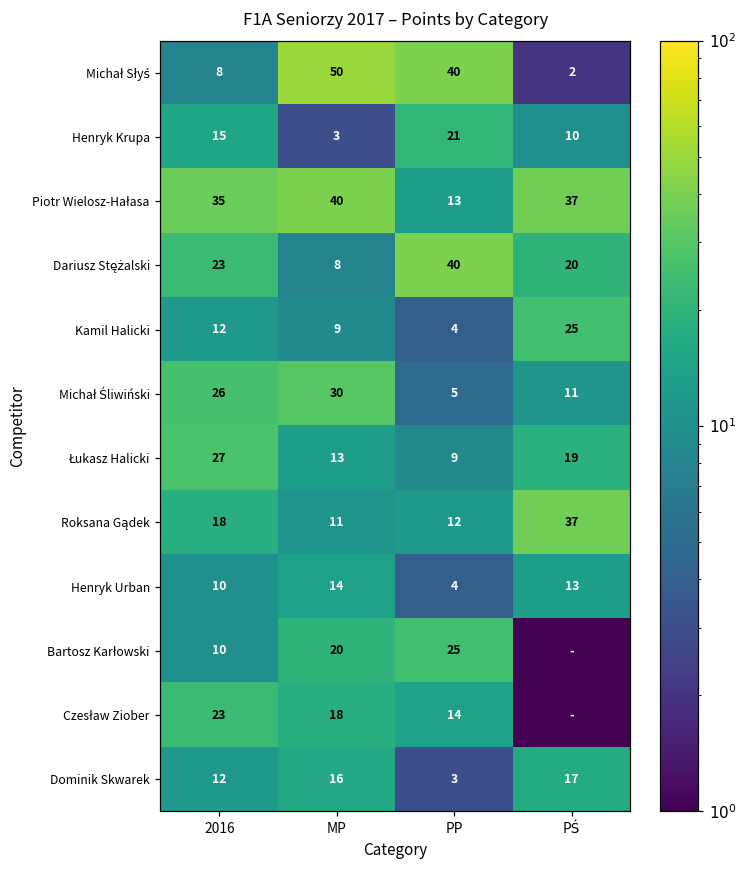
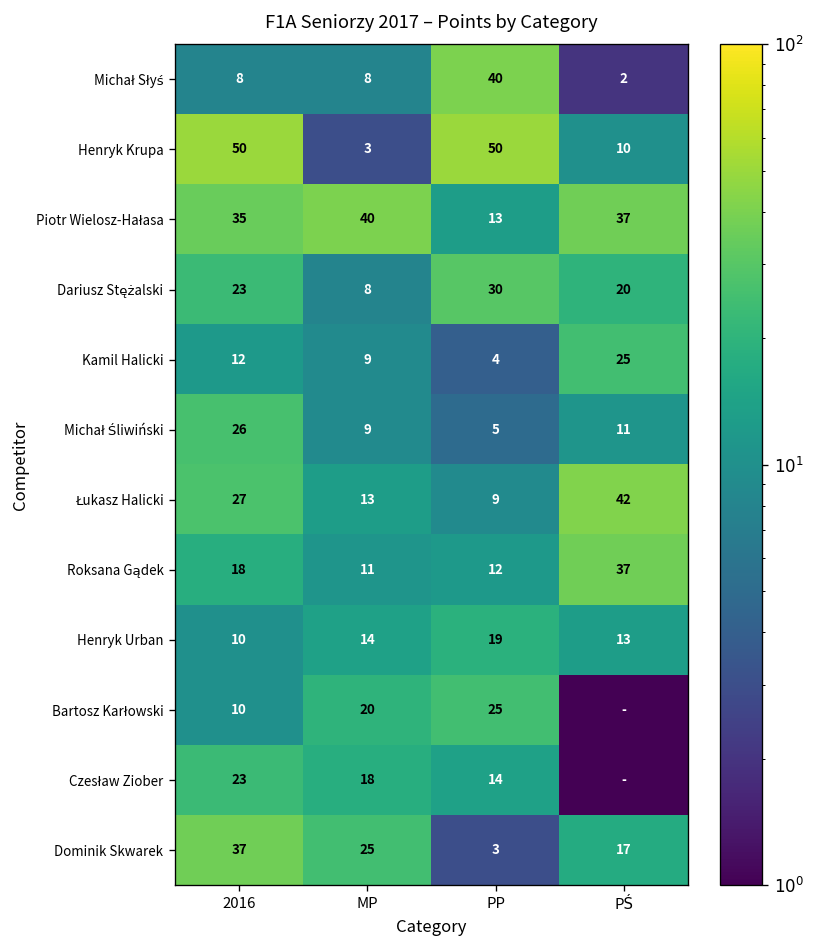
  {
    "Michał Słyś": {
      "2016": 8,
-     "MP": 50,
+     "MP": 8,
      "PP": 40,
      "PŚ": 2
    },
    "Henryk Krupa": {
-     "2016": 15,
+     "2016": 50,
      "MP": 3,
-     "PP": 21,
+     "PP": 50,
      "PŚ": 10
    },
    "Piotr Wielosz-Hałasa": {
      "2016": 35,
      "MP": 40,
      "PP": 13,
      "PŚ": 37
    },
    "Dariusz Stężalski": {
      "2016": 23,
      "MP": 8,
-     "PP": 40,
+     "PP": 30,
      "PŚ": 20
    },
    "Kamil Halicki": {
      "2016": 12,
      "MP": 9,
      "PP": 4,
      "PŚ": 25
    },
    "Michał Śliwiński": {
      "2016": 26,
-     "MP": 30,
+     "MP": 9,
      "PP": 5,
      "PŚ": 11
    },
    "Łukasz Halicki": {
      "2016": 27,
      "MP": 13,
      "PP": 9,
-     "PŚ": 19
+     "PŚ": 42
    },
    "Roksana Gądek": {
      "2016": 18,
      "MP": 11,
      "PP": 12,
      "PŚ": 37
    },
    "Henryk Urban": {
      "2016": 10,
      "MP": 14,
-     "PP": 4,
+     "PP": 19,
      "PŚ": 13
    },
    "Bartosz Karłowski": {
      "2016": 10,
      "MP": 20,
      "PP": 25
    },
    "Czesław Ziober": {
      "2016": 23,
      "MP": 18,
      "PP": 14
    },
    "Dominik Skwarek": {
-     "2016": 12,
-     "MP": 16,
+     "2016": 37,
+     "MP": 25,
      "PP": 3,
      "PŚ": 17
    }
  }
